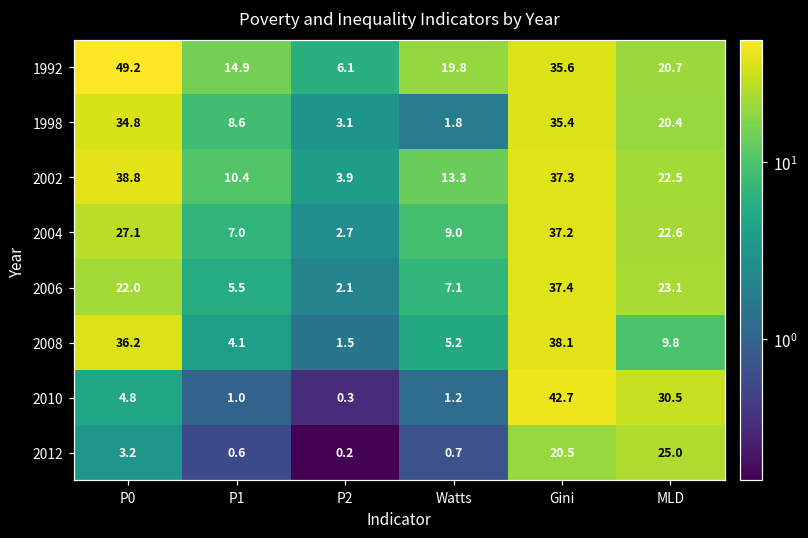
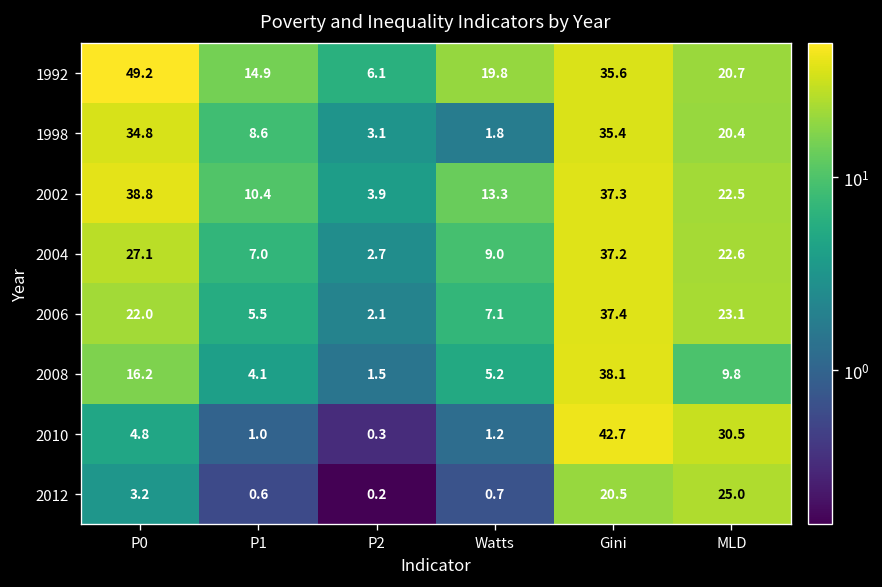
  {
    "1992": {
      "P0": 49.2,
      "P1": 14.9,
      "P2": 6.1,
      "Watts": 19.8,
      "Gini": 35.6,
      "MLD": 20.7
    },
    "1998": {
      "P0": 34.8,
      "P1": 8.6,
      "P2": 3.1,
      "Watts": 1.8,
      "Gini": 35.4,
      "MLD": 20.4
    },
    "2002": {
      "P0": 38.8,
      "P1": 10.4,
      "P2": 3.9,
      "Watts": 13.3,
      "Gini": 37.3,
      "MLD": 22.5
    },
    "2004": {
      "P0": 27.1,
      "P1": 7.0,
      "P2": 2.7,
      "Watts": 9.0,
      "Gini": 37.2,
      "MLD": 22.6
    },
    "2006": {
      "P0": 22.0,
      "P1": 5.5,
      "P2": 2.1,
      "Watts": 7.1,
      "Gini": 37.4,
      "MLD": 23.1
    },
    "2008": {
-     "P0": 36.2,
+     "P0": 16.2,
      "P1": 4.1,
      "P2": 1.5,
      "Watts": 5.2,
      "Gini": 38.1,
      "MLD": 9.8
    },
    "2010": {
      "P0": 4.8,
      "P1": 1.0,
      "P2": 0.3,
      "Watts": 1.2,
      "Gini": 42.7,
      "MLD": 30.5
    },
    "2012": {
      "P0": 3.2,
      "P1": 0.6,
      "P2": 0.2,
      "Watts": 0.7,
      "Gini": 20.5,
      "MLD": 25.0
    }
  }
